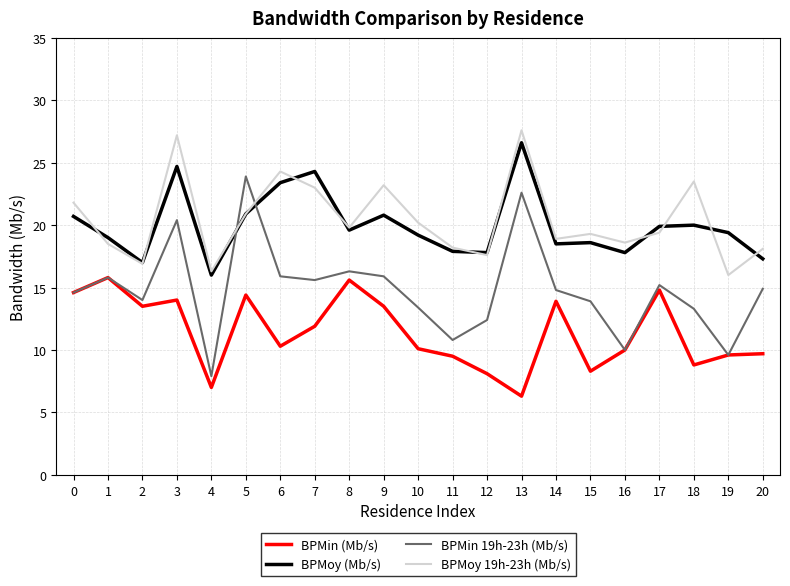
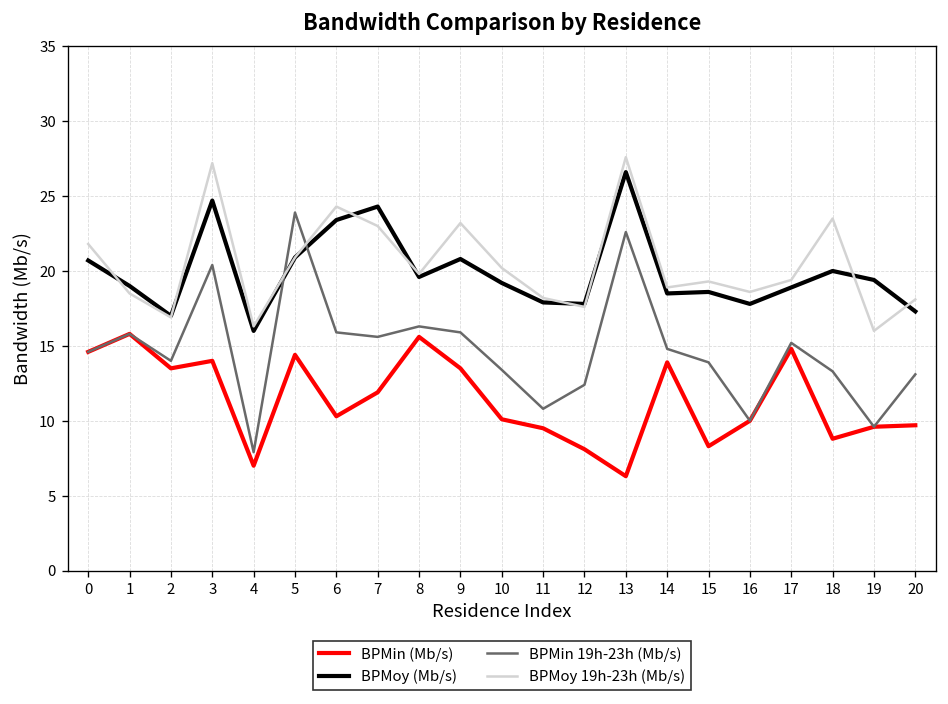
  {
    "BPMin (Mb/s)": {
      "2": 13.5,
      "3": 14.0,
      "4": 7.0,
      "5": 14.4,
      "6": 10.3,
      "7": 11.9,
      "8": 15.6,
      "9": 13.5,
      "10": 10.1,
      "11": 9.5,
      "12": 8.1,
      "13": 6.3,
      "14": 13.9,
      "15": 8.3,
      "17": 14.8,
      "18": 8.8,
      "20": 9.7
    },
    "BPMoy (Mb/s)": {
      "0": 20.7,
      "1": 19.0,
      "3": 24.7,
      "4": 16.0,
      "6": 23.4,
      "7": 24.3,
      "9": 20.8,
      "10": 19.2,
      "11": 17.9,
      "12": 17.8,
      "13": 26.6,
      "14": 18.5,
      "15": 18.6,
      "16": 17.8,
-     "17": 19.9,
+     "17": 18.9,
      "18": 20.0,
      "19": 19.4,
      "20": 17.3
    },
    "BPMin 19h-23h (Mb/s)": {
      "2": 14.0,
      "3": 20.4,
      "4": 7.9,
      "5": 23.9,
      "6": 15.9,
      "7": 15.6,
      "8": 16.3,
      "9": 15.9,
      "10": 13.4,
      "11": 10.8,
      "12": 12.4,
      "13": 22.6,
      "14": 14.8,
      "15": 13.9,
      "17": 15.2,
      "18": 13.3,
-     "20": 14.9
+     "20": 13.1
    },
    "BPMoy 19h-23h (Mb/s)": {
      "0": 21.8,
      "1": 18.5,
      "3": 27.2,
      "4": 16.3,
      "6": 24.3,
      "7": 23.0,
      "9": 23.2,
      "10": 20.2,
      "11": 18.2,
      "12": 17.6,
      "13": 27.6,
      "14": 18.9,
      "15": 19.3,
      "16": 18.6,
      "17": 19.4,
      "18": 23.5,
      "19": 16.0,
      "20": 18.1
    }
  }
